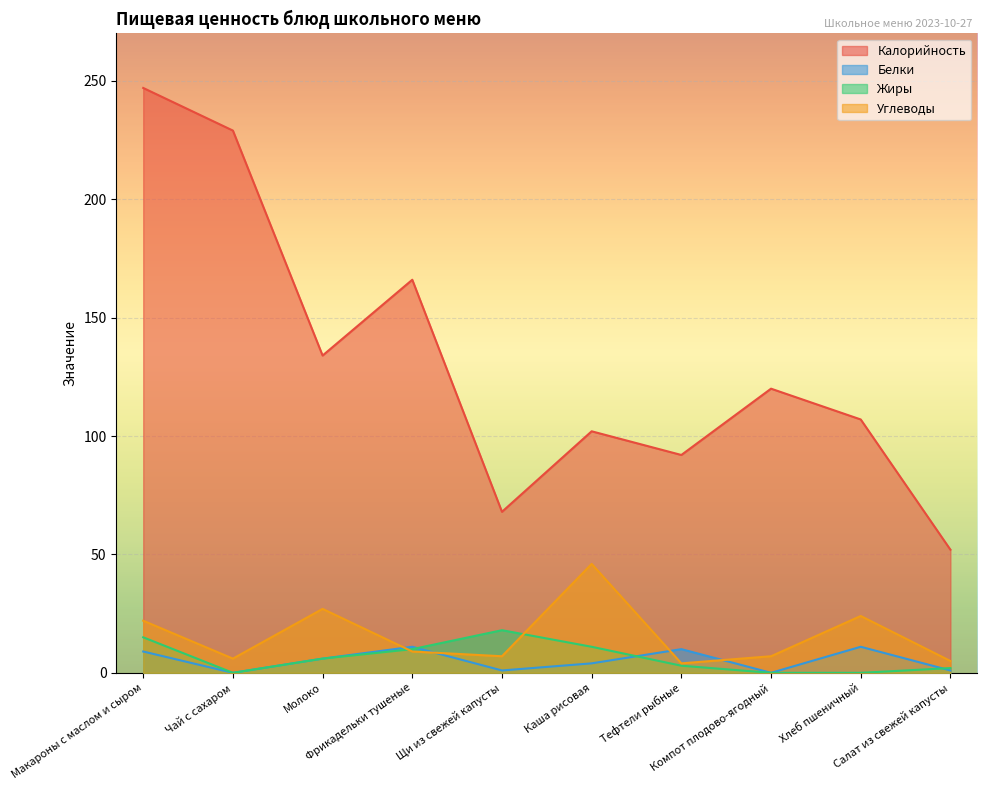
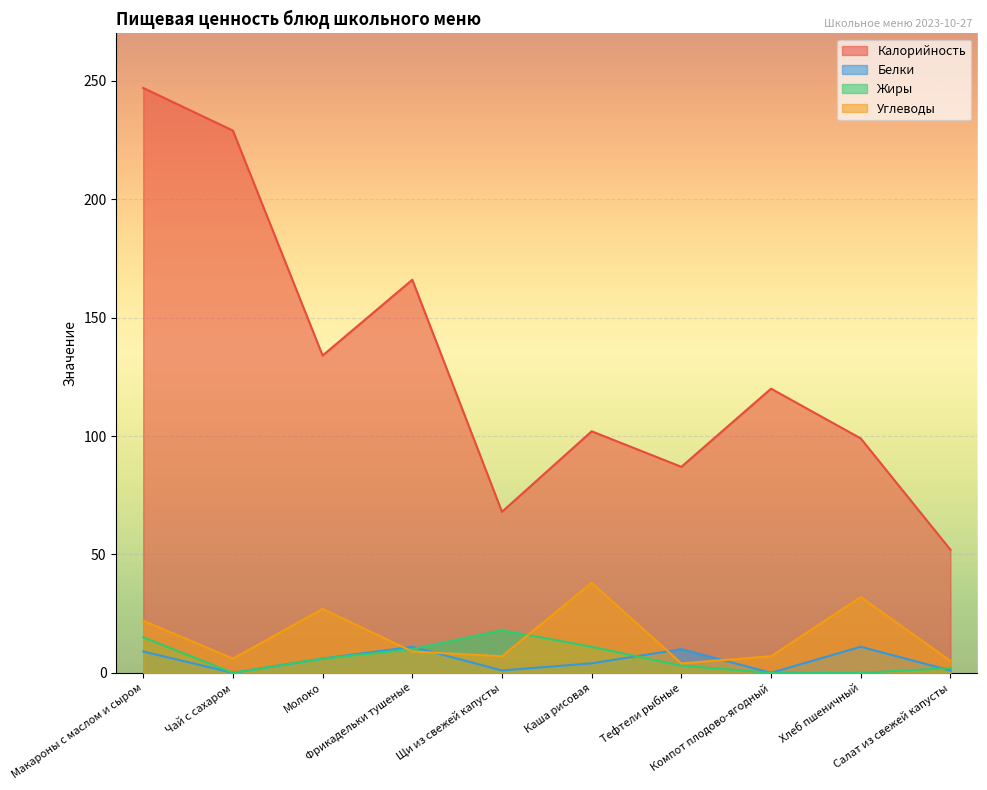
  {
    "Калорийность": {
      "Макароны с маслом и сыром": 247,
      "Чай с сахаром": 229,
      "Молоко": 134,
      "Фрикадельки тушеные": 166,
      "Щи из свежей капусты": 68,
      "Каша рисовая": 102,
-     "Тефтели рыбные": 92,
+     "Тефтели рыбные": 87,
      "Компот плодово-ягодный": 120,
-     "Хлеб пшеничный": 107,
+     "Хлеб пшеничный": 99,
      "Салат из свежей капусты": 52
    },
    "Белки": {
      "Макароны с маслом и сыром": 9,
      "Щи из свежей капусты": 1,
      "Каша рисовая": 4,
      "Тефтели рыбные": 10,
      "Хлеб пшеничный": 11
    },
    "Жиры": {
      "Макароны с маслом и сыром": 15,
      "Щи из свежей капусты": 18,
      "Каша рисовая": 11,
      "Хлеб пшеничный": 0
    },
    "Углеводы": {
      "Макароны с маслом и сыром": 22,
      "Чай с сахаром": 6,
      "Молоко": 27,
      "Щи из свежей капусты": 7,
-     "Каша рисовая": 46,
+     "Каша рисовая": 38,
      "Компот плодово-ягодный": 7,
-     "Хлеб пшеничный": 24,
+     "Хлеб пшеничный": 32,
      "Салат из свежей капусты": 5
    }
  }
